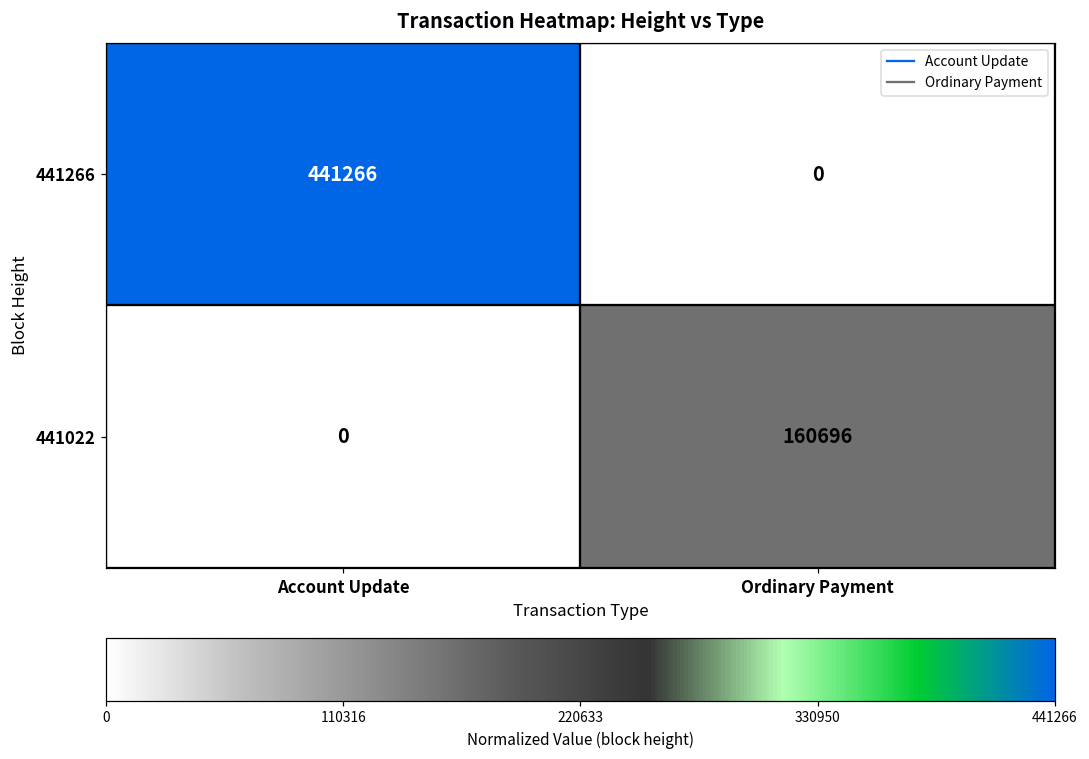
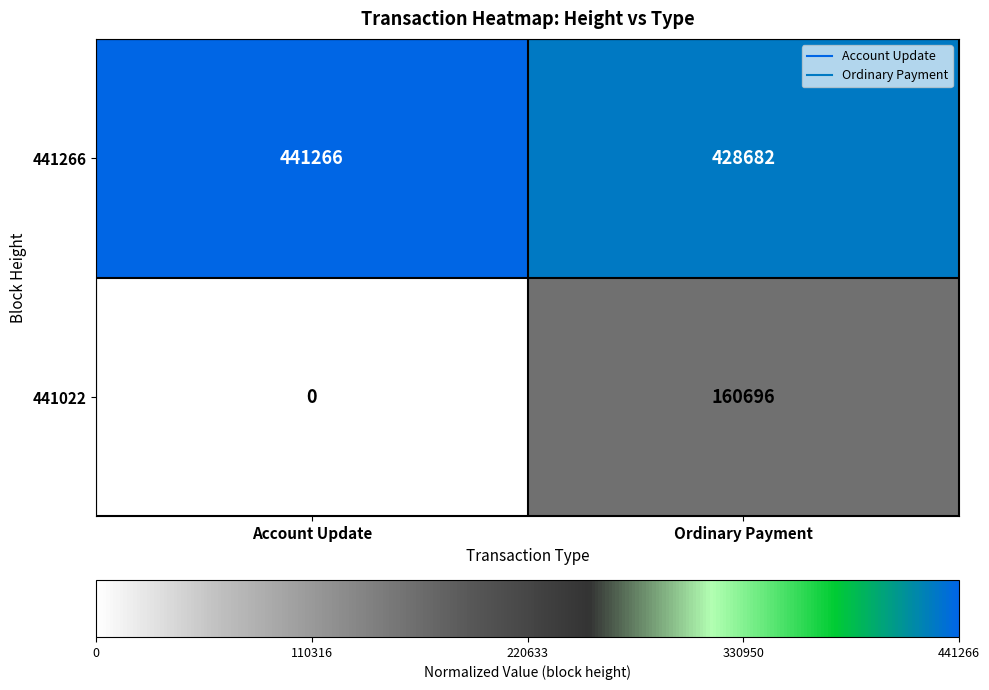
  {
    "441266": {
      "Account Update": 441266,
-     "Ordinary Payment": 0
+     "Ordinary Payment": 428682
    },
    "441022": {
      "Account Update": 0,
      "Ordinary Payment": 160696
    }
  }
